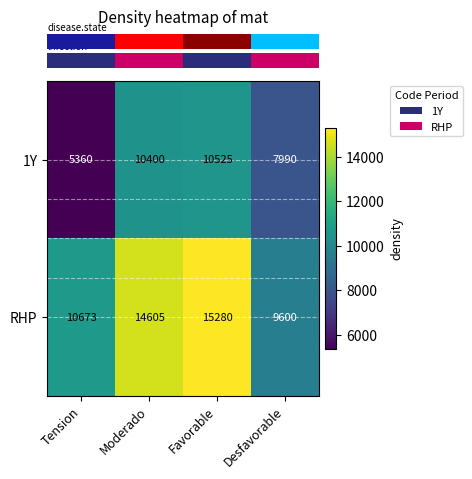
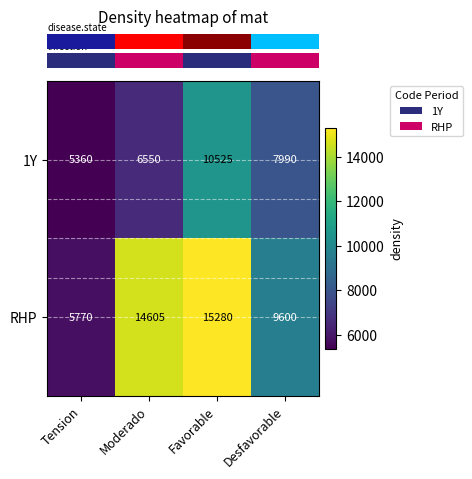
  {
    "1Y": {
      "Tension": 5360,
-     "Moderado": 10400,
+     "Moderado": 6550,
      "Favorable": 10525,
      "Desfavorable": 7990
    },
    "RHP": {
-     "Tension": 10673,
+     "Tension": 5770,
      "Moderado": 14605,
      "Favorable": 15280,
      "Desfavorable": 9600
    }
  }
